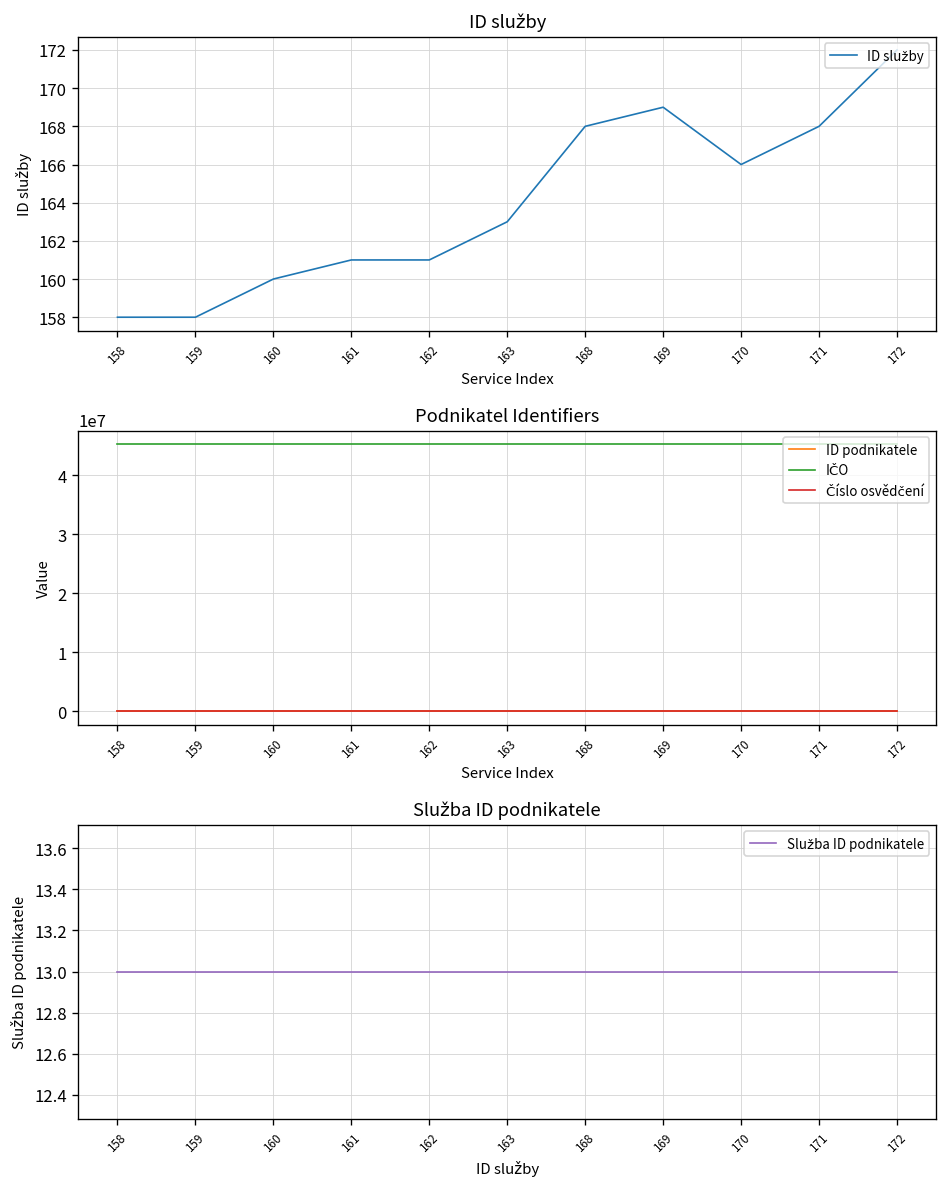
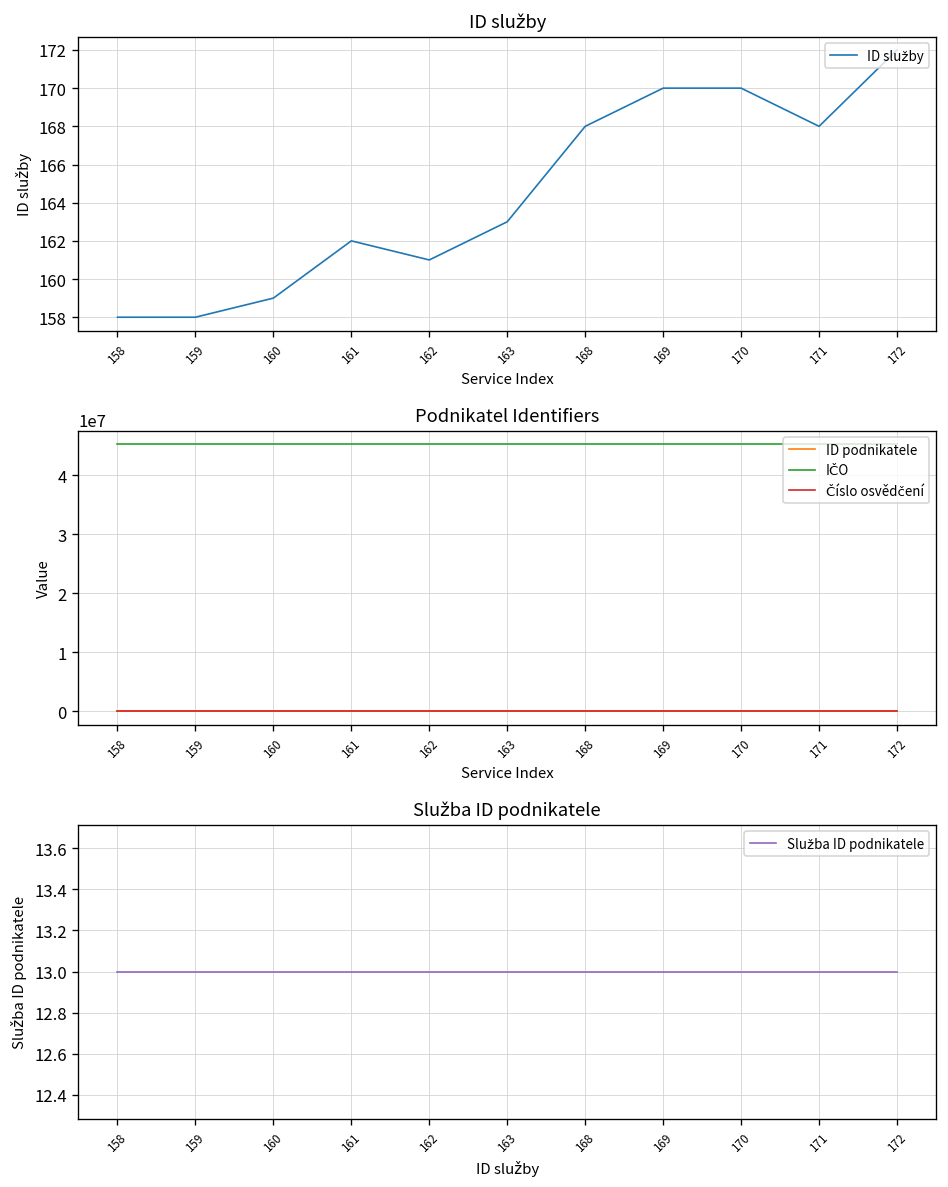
  {
    "ID služby": {
      "158": 158,
      "159": 158,
-     "160": 160,
-     "161": 161,
+     "160": 159,
+     "161": 162,
      "162": 161,
      "163": 163,
      "168": 168,
-     "169": 169,
-     "170": 166,
+     "169": 170,
+     "170": 170,
      "171": 168
    },
    "Podnikatel Identifiers": {
      "Číslo osvědčení": {
        "158": 0,
        "159": 0,
        "160": 0,
        "161": 0,
        "162": 0,
        "163": 0,
        "168": 0,
        "169": 0,
        "170": 0,
        "171": 0,
        "172": 0
      },
      "IČO": {
        "158": 45000000,
        "159": 45000000,
        "160": 45000000,
        "161": 45000000,
        "162": 45000000,
        "163": 45000000,
        "168": 45000000,
        "169": 45000000,
        "170": 45000000
      }
    },
    "Služba ID podnikatele": {
      "158": 13.00,
      "159": 13.00,
      "160": 13.00,
      "161": 13.00,
      "162": 13.00,
      "163": 13.00,
      "168": 13.00,
      "169": 13.00,
      "170": 13.00,
      "171": 13.00,
      "172": 13.00
    }
  }
